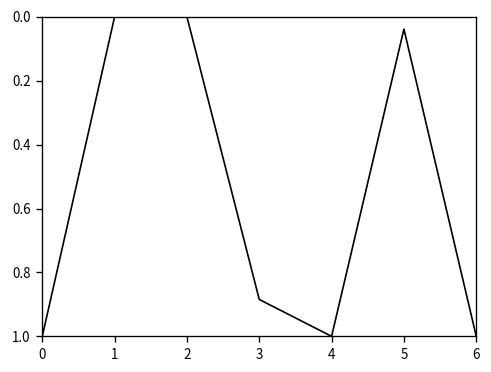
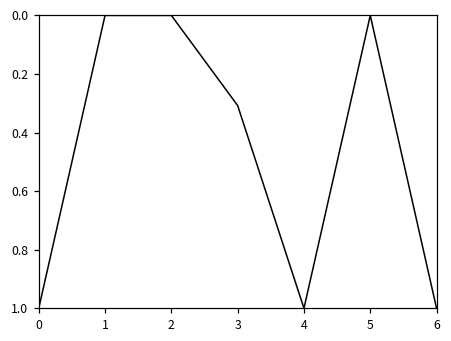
  {
    "0": 1.00,
    "1": 0.00,
    "2": 0.00,
-   "3": 0.88,
+   "3": 0.31,
    "4": 1.00,
-   "5": 0.04,
+   "5": 0.00,
    "6": 1.00
  }
